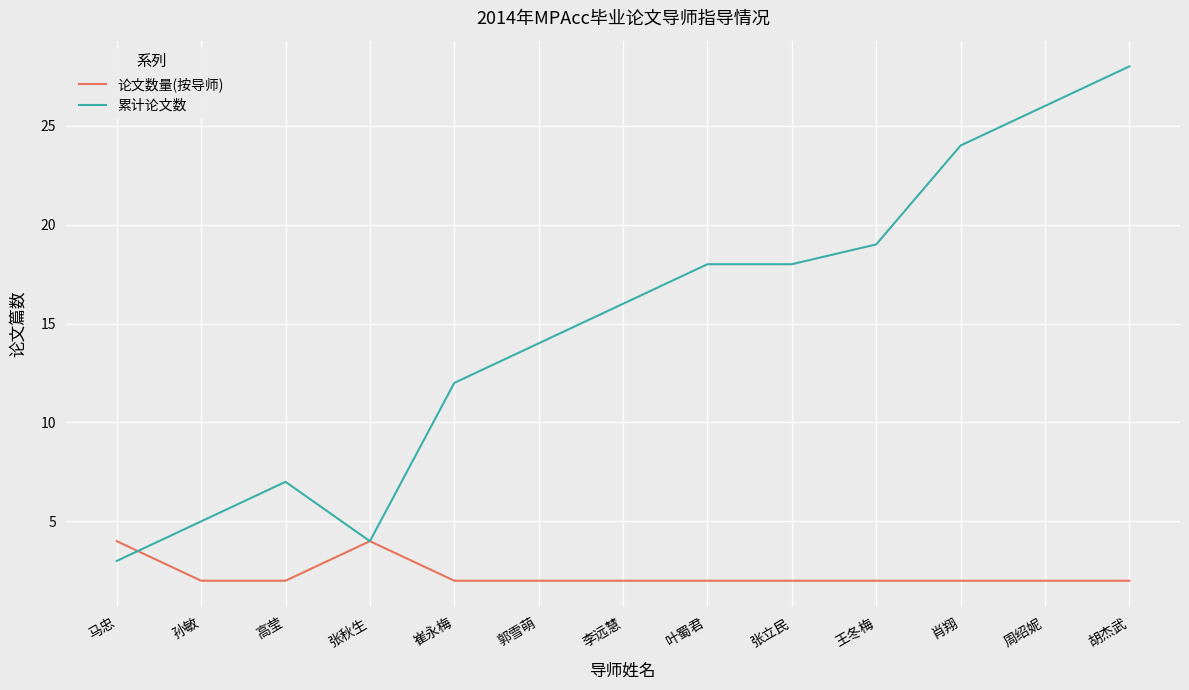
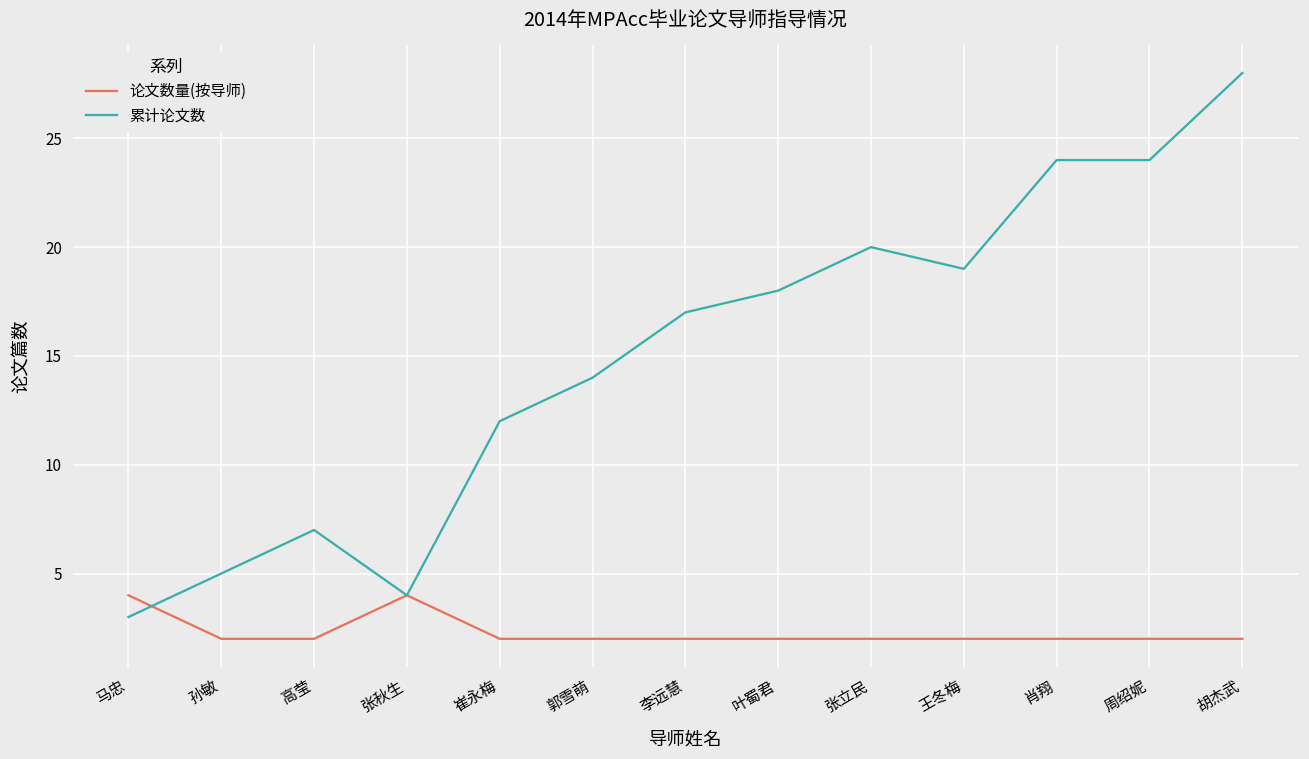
  {
    "论文数量(按导师)": {
      "马忠": 4,
      "孙敏": 2,
      "高莹": 2,
      "崔永梅": 2,
      "郭雪萌": 2,
      "李远慧": 2,
      "叶蜀君": 2,
      "张立民": 2,
      "王冬梅": 2,
      "肖翔": 2,
      "周绍妮": 2,
      "胡杰武": 2
    },
    "累计论文数": {
      "马忠": 3,
      "孙敏": 5,
      "高莹": 7,
      "崔永梅": 12,
      "郭雪萌": 14,
-     "李远慧": 16,
+     "李远慧": 17,
      "叶蜀君": 18,
-     "张立民": 18,
+     "张立民": 20,
      "王冬梅": 19,
      "肖翔": 24,
-     "周绍妮": 26,
+     "周绍妮": 24,
      "胡杰武": 28
    }
  }
